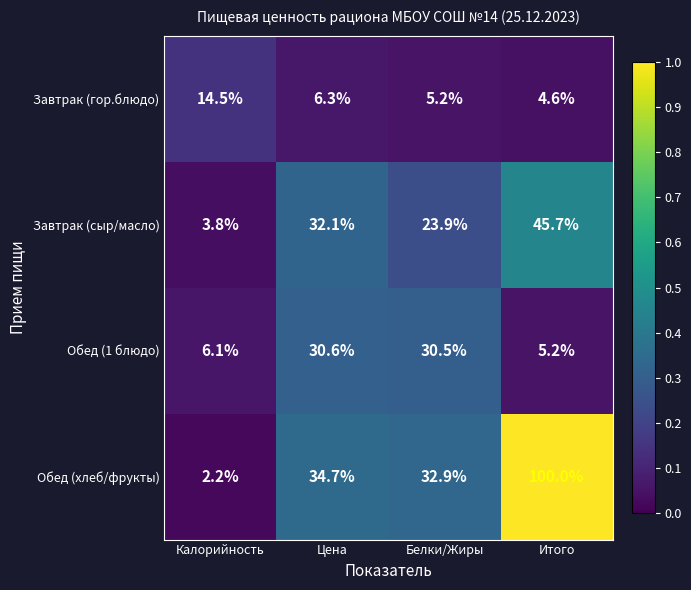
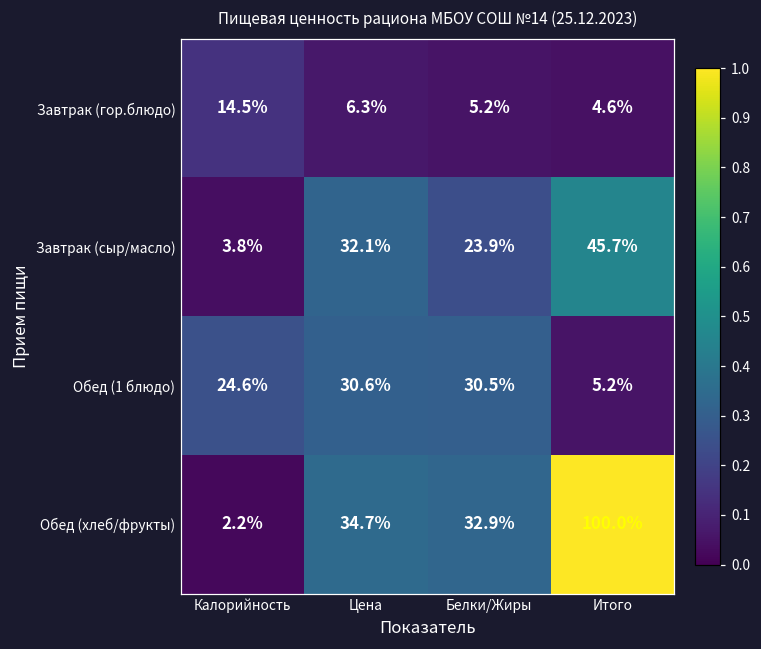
  {
    "Завтрак (гор.блюдо)": {
      "Калорийность": "14.5%",
      "Цена": "6.3%",
      "Белки/Жиры": "5.2%",
      "Итого": "4.6%"
    },
    "Завтрак (сыр/масло)": {
      "Калорийность": "3.8%",
      "Цена": "32.1%",
      "Белки/Жиры": "23.9%",
      "Итого": "45.7%"
    },
    "Обед (1 блюдо)": {
-     "Калорийность": "6.1%",
+     "Калорийность": "24.6%",
      "Цена": "30.6%",
      "Белки/Жиры": "30.5%",
      "Итого": "5.2%"
    },
    "Обед (хлеб/фрукты)": {
      "Калорийность": "2.2%",
      "Цена": "34.7%",
      "Белки/Жиры": "32.9%"
    }
  }
